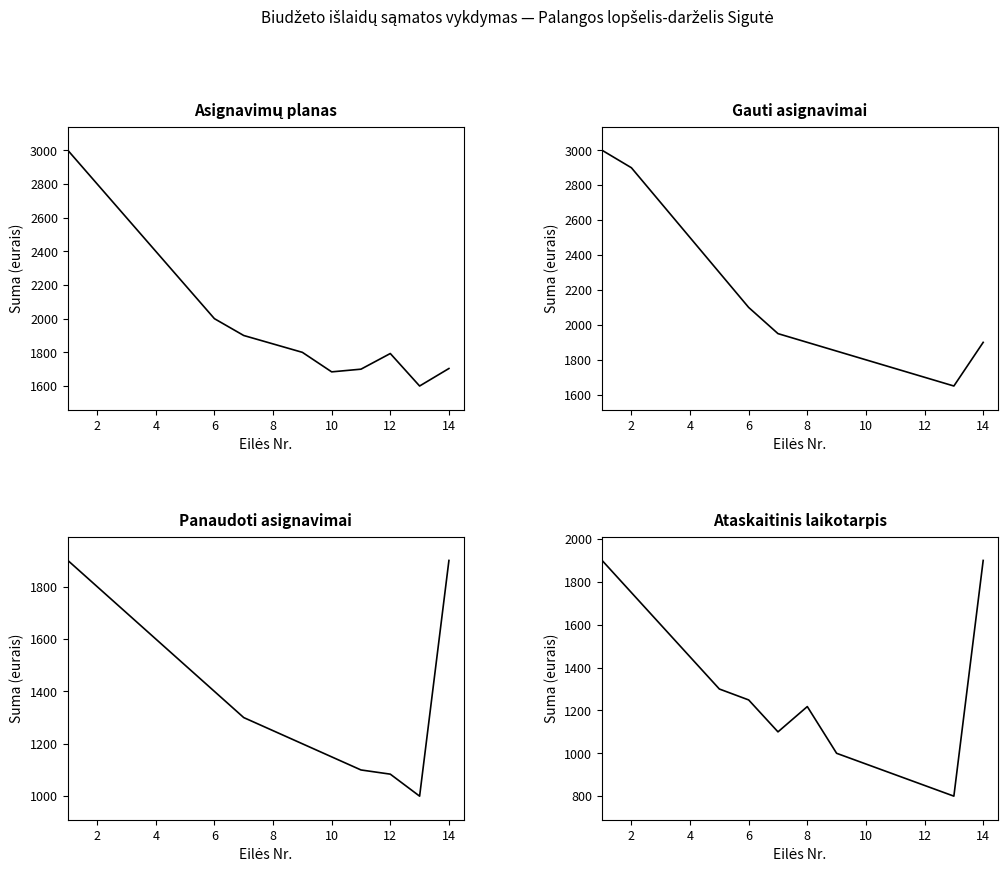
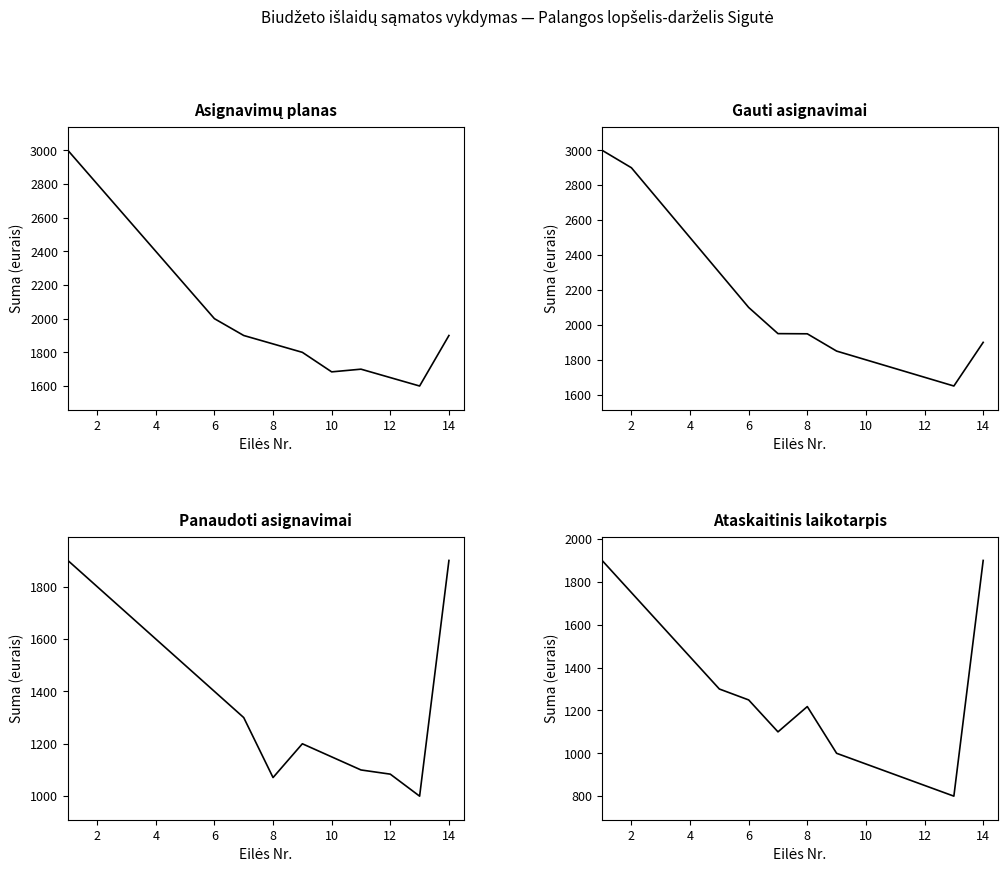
  {
    "Asignavimų planas": {
      "2": 2800,
      "4": 2400,
      "6": 2000,
      "8": 1850,
      "10": 1680,
-     "12": 1790,
-     "14": 1700
+     "12": 1650,
+     "14": 1900
    },
    "Gauti asignavimai": {
      "2": 2900,
      "4": 2500,
      "6": 2100,
-     "8": 1900,
+     "8": 1950,
      "10": 1800,
      "12": 1700,
      "14": 1900
    },
    "Panaudoti asignavimai": {
      "2": 1800,
      "4": 1600,
      "6": 1400,
-     "8": 1250,
+     "8": 1070,
      "10": 1150,
      "12": 1080,
      "14": 1900
    },
    "Ataskaitinis laikotarpis": {
      "2": 1750,
      "4": 1450,
      "6": 1250,
      "8": 1220,
      "10": 950,
      "12": 850,
      "14": 1900
    }
  }
